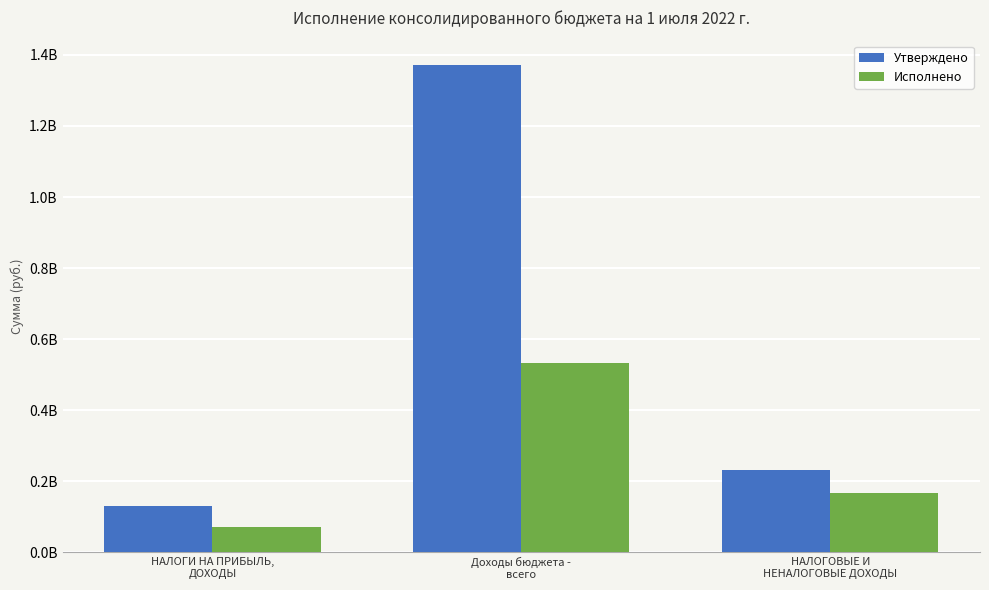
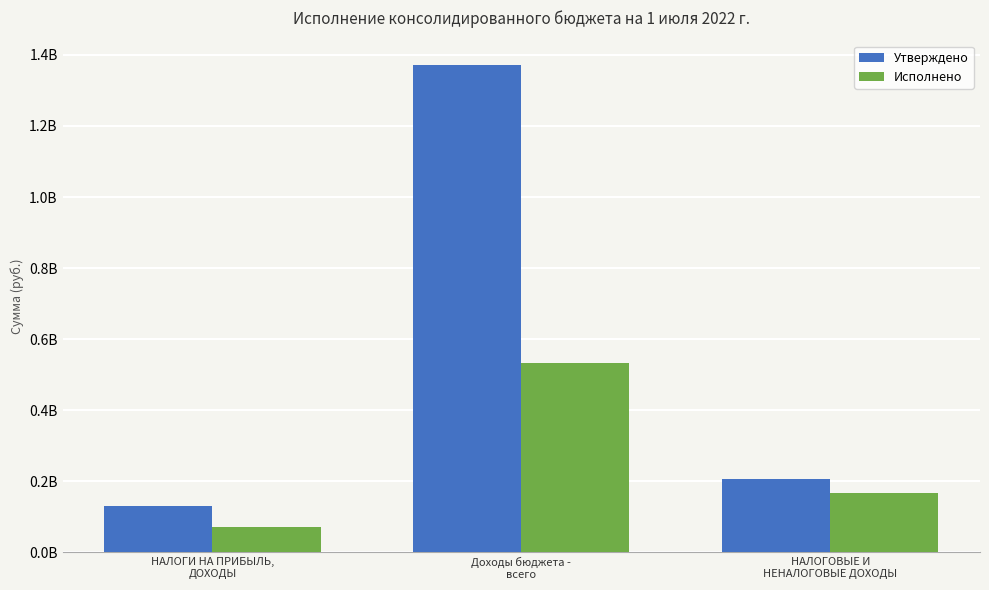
  {
    "Утверждено": {
      "НАЛОГИ НА ПРИБЫЛЬ, ДОХОДЫ": 130000000,
      "Доходы бюджета - всего": 1370000000,
-     "НАЛОГОВЫЕ И НЕНАЛОГОВЫЕ ДОХОДЫ": 230000000
+     "НАЛОГОВЫЕ И НЕНАЛОГОВЫЕ ДОХОДЫ": 210000000
    },
    "Исполнено": {
      "НАЛОГИ НА ПРИБЫЛЬ, ДОХОДЫ": 70000000,
      "Доходы бюджета - всего": 530000000,
      "НАЛОГОВЫЕ И НЕНАЛОГОВЫЕ ДОХОДЫ": 170000000
    }
  }
